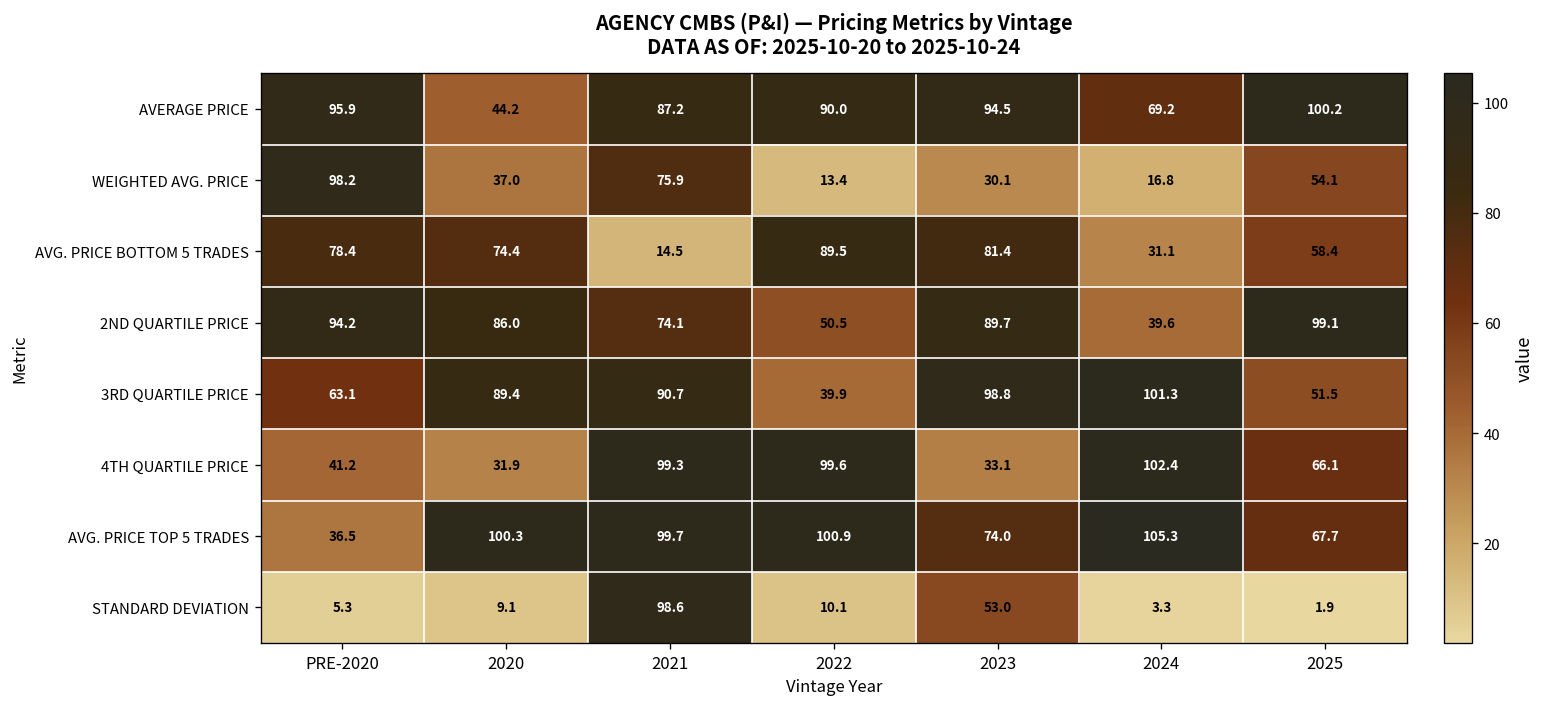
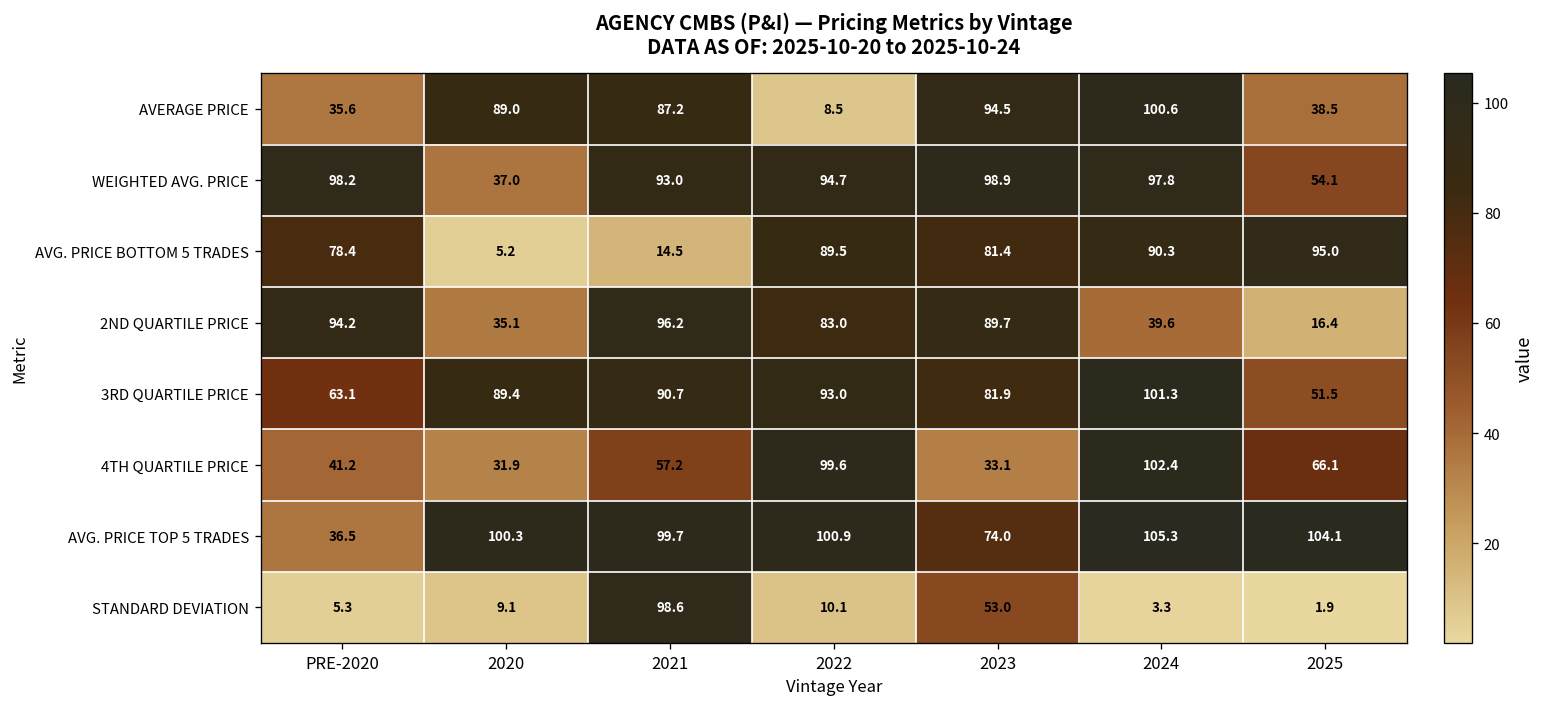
  {
    "AVERAGE PRICE": {
-     "PRE-2020": 95.9,
-     "2020": 44.2,
+     "PRE-2020": 35.6,
+     "2020": 89.0,
      "2021": 87.2,
-     "2022": 90.0,
+     "2022": 8.5,
      "2023": 94.5,
-     "2024": 69.2,
-     "2025": 100.2
+     "2024": 100.6,
+     "2025": 38.5
    },
    "WEIGHTED AVG. PRICE": {
      "PRE-2020": 98.2,
      "2020": 37.0,
-     "2021": 75.9,
-     "2022": 13.4,
-     "2023": 30.1,
-     "2024": 16.8,
+     "2021": 93.0,
+     "2022": 94.7,
+     "2023": 98.9,
+     "2024": 97.8,
      "2025": 54.1
    },
    "AVG. PRICE BOTTOM 5 TRADES": {
      "PRE-2020": 78.4,
-     "2020": 74.4,
+     "2020": 5.2,
      "2021": 14.5,
      "2022": 89.5,
      "2023": 81.4,
-     "2024": 31.1,
-     "2025": 58.4
+     "2024": 90.3,
+     "2025": 95.0
    },
    "2ND QUARTILE PRICE": {
      "PRE-2020": 94.2,
-     "2020": 86.0,
-     "2021": 74.1,
-     "2022": 50.5,
+     "2020": 35.1,
+     "2021": 96.2,
+     "2022": 83.0,
      "2023": 89.7,
      "2024": 39.6,
-     "2025": 99.1
+     "2025": 16.4
    },
    "3RD QUARTILE PRICE": {
      "PRE-2020": 63.1,
      "2020": 89.4,
      "2021": 90.7,
-     "2022": 39.9,
-     "2023": 98.8,
+     "2022": 93.0,
+     "2023": 81.9,
      "2024": 101.3,
      "2025": 51.5
    },
    "4TH QUARTILE PRICE": {
      "PRE-2020": 41.2,
      "2020": 31.9,
-     "2021": 99.3,
+     "2021": 57.2,
      "2022": 99.6,
      "2023": 33.1,
      "2024": 102.4,
      "2025": 66.1
    },
    "AVG. PRICE TOP 5 TRADES": {
      "PRE-2020": 36.5,
      "2020": 100.3,
      "2021": 99.7,
      "2022": 100.9,
      "2023": 74.0,
      "2024": 105.3,
-     "2025": 67.7
+     "2025": 104.1
    },
    "STANDARD DEVIATION": {
      "PRE-2020": 5.3,
      "2020": 9.1,
      "2021": 98.6,
      "2022": 10.1,
      "2023": 53.0,
      "2024": 3.3,
      "2025": 1.9
    }
  }
